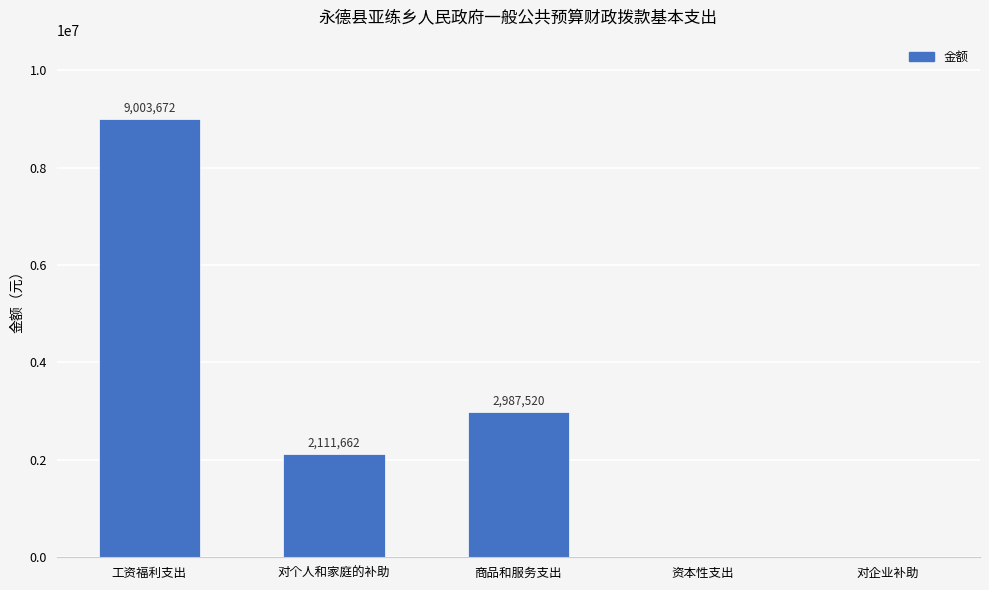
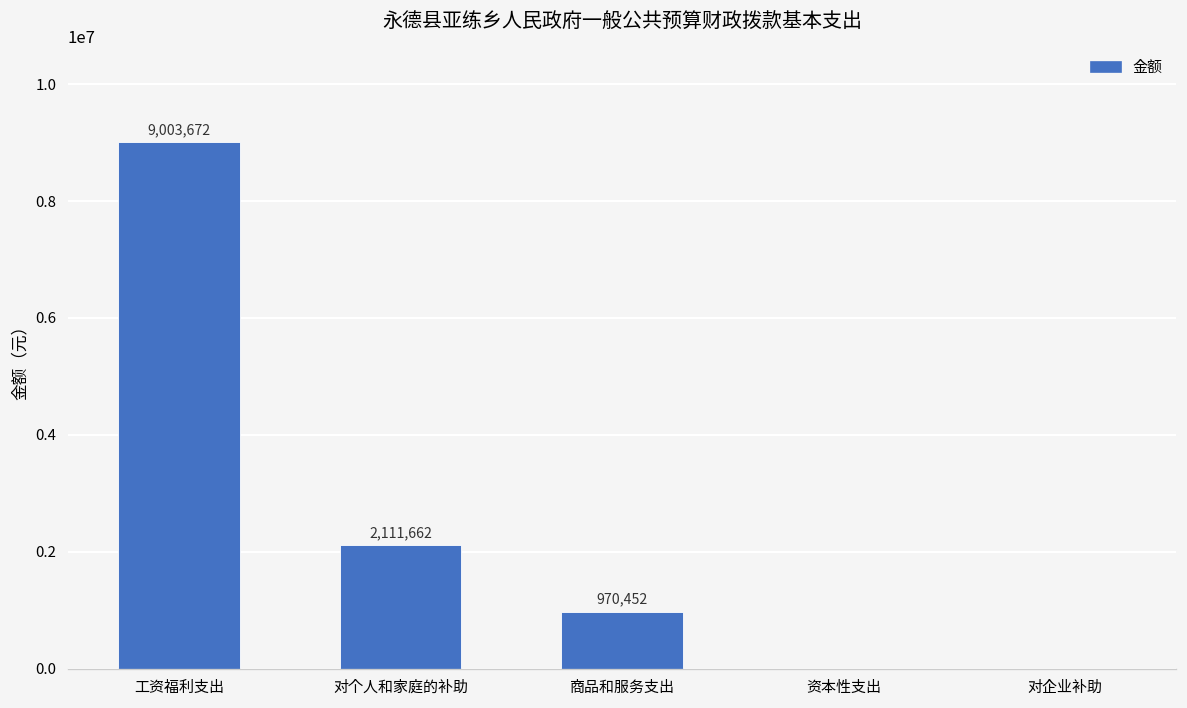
  {
    "工资福利支出": "9,003,672",
    "对个人和家庭的补助": "2,111,662",
-   "商品和服务支出": "2,987,520"
+   "商品和服务支出": "970,452"
  }
